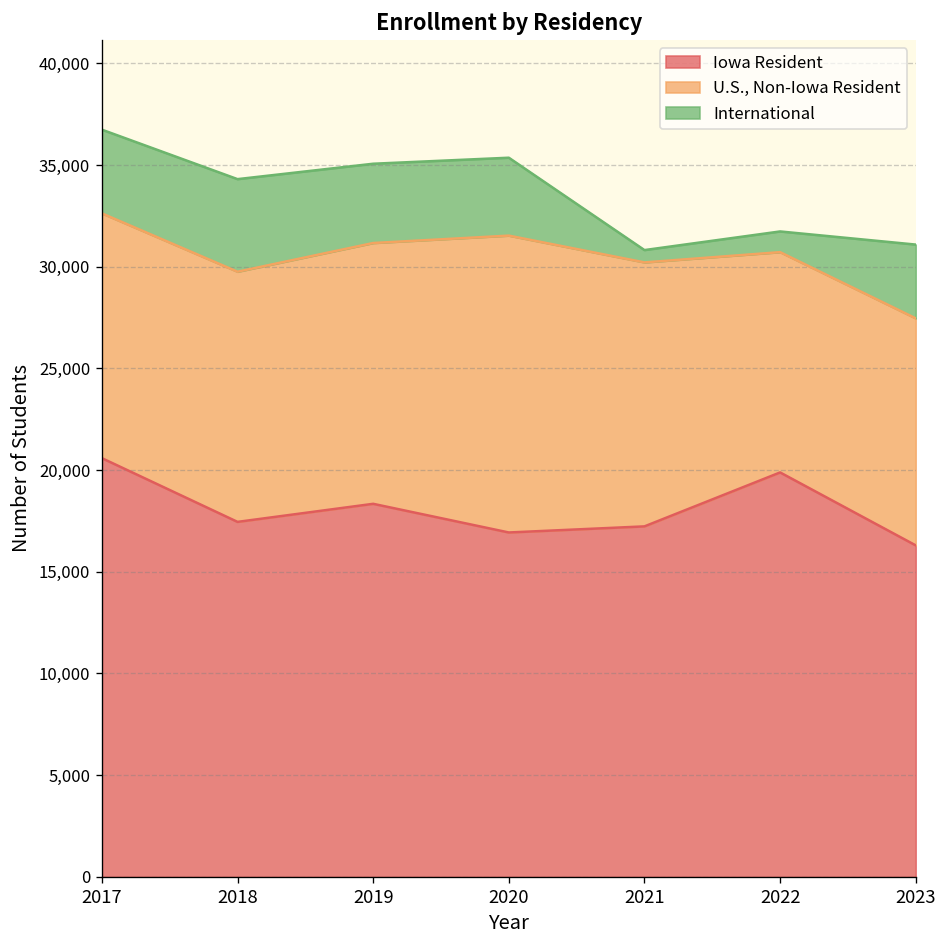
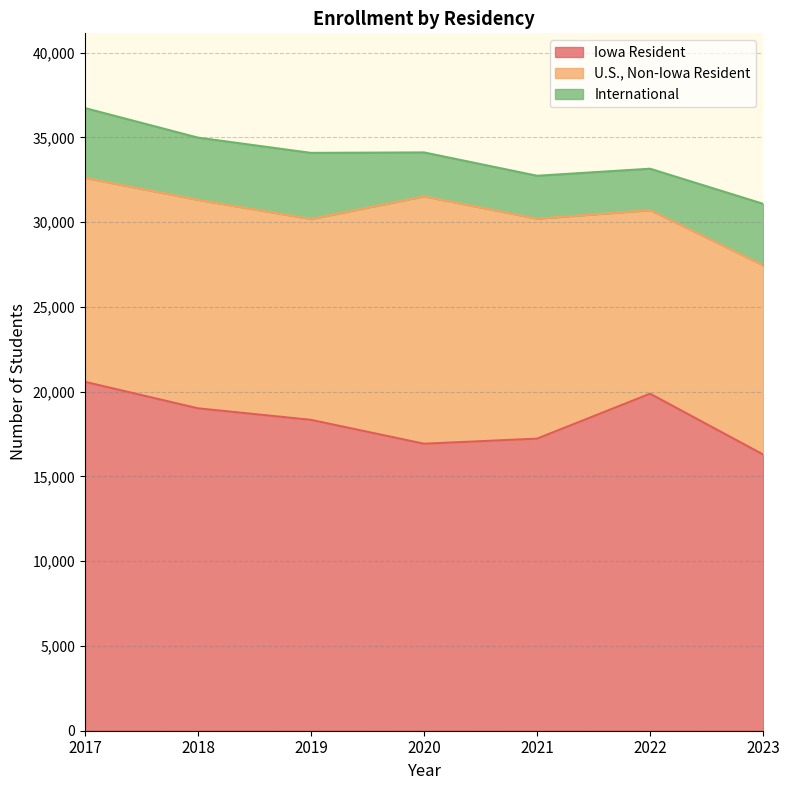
  {
    "Iowa Resident": {
      "2017": "20,600",
-     "2018": "17,500",
+     "2018": "19,000",
      "2019": "18,300",
      "2020": "16,900",
      "2021": "17,200",
      "2022": "19,900",
      "2023": "16,300"
    },
    "U.S., Non-Iowa Resident": {
      "2017": "12,000",
      "2018": "12,300",
-     "2019": "12,800",
+     "2019": "11,900",
      "2020": "14,600",
      "2021": "13,000",
      "2022": "10,800",
      "2023": "11,200"
    },
    "International": {
      "2017": "4,100",
-     "2018": "4,600",
+     "2018": "3,700",
      "2019": "3,900",
-     "2020": "3,800",
-     "2021": "600",
-     "2022": "1,000",
+     "2020": "2,600",
+     "2021": "2,500",
+     "2022": "2,400",
      "2023": "3,600"
    }
  }
